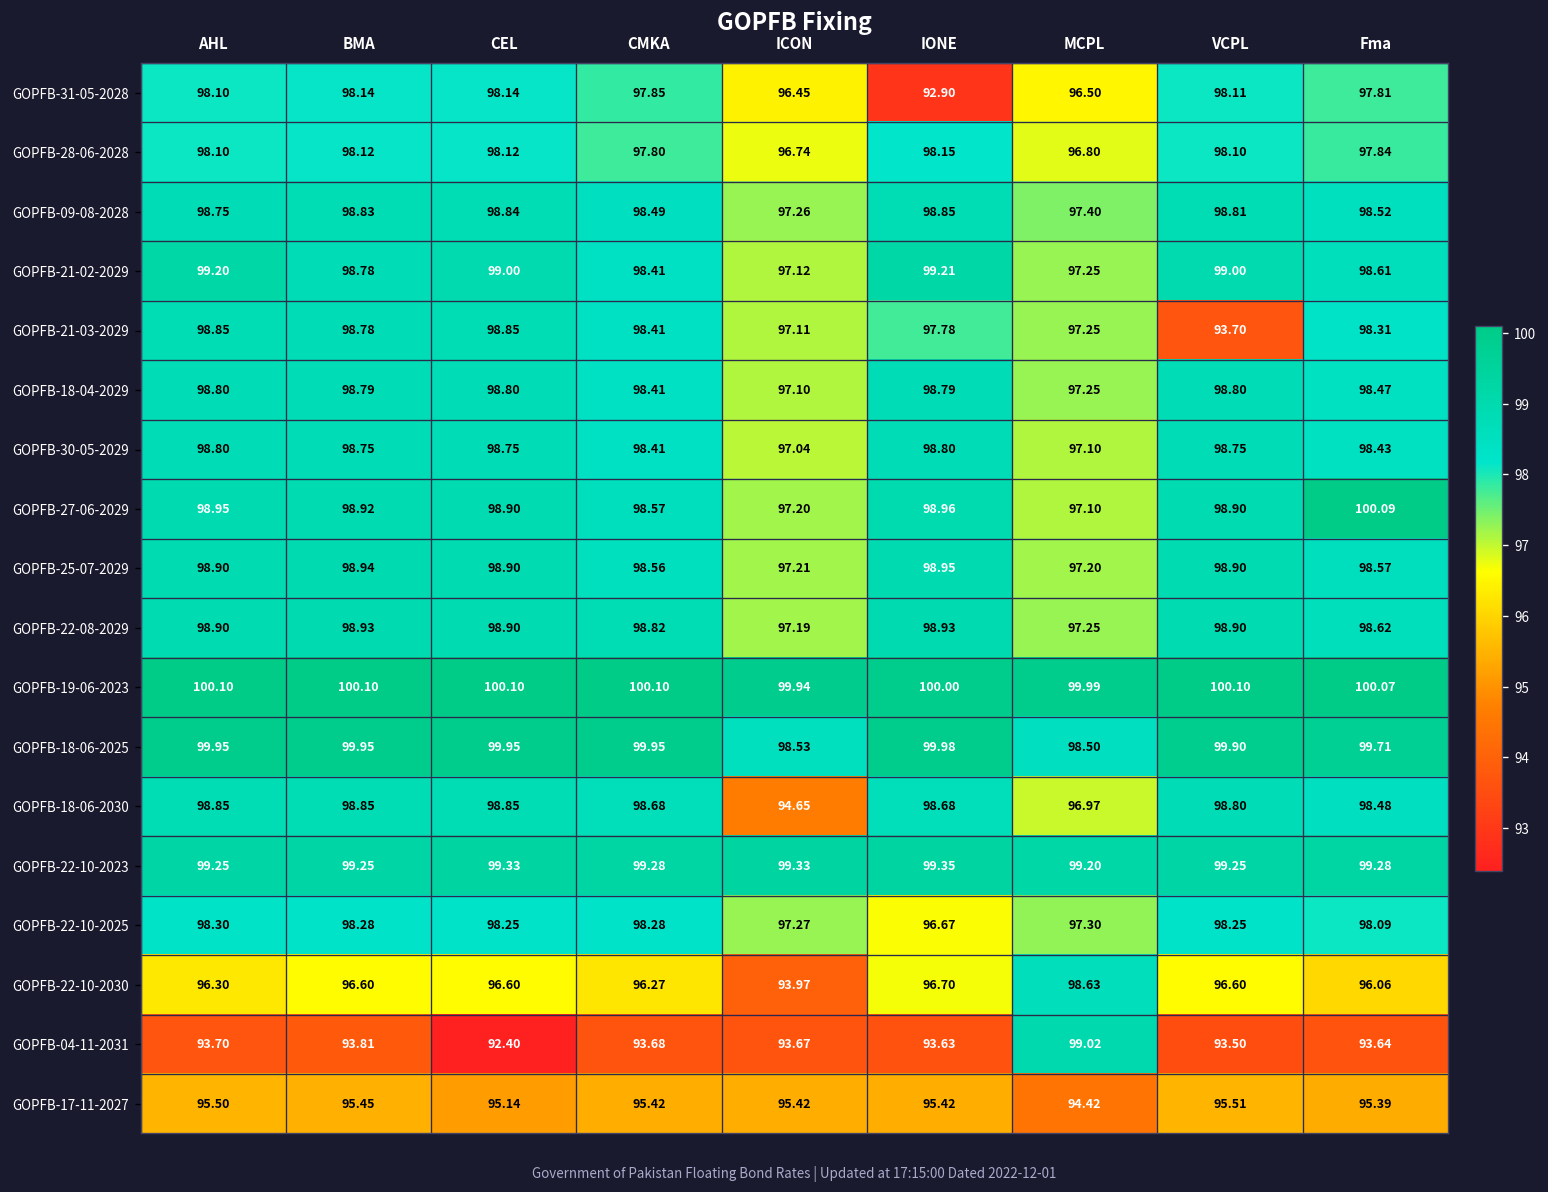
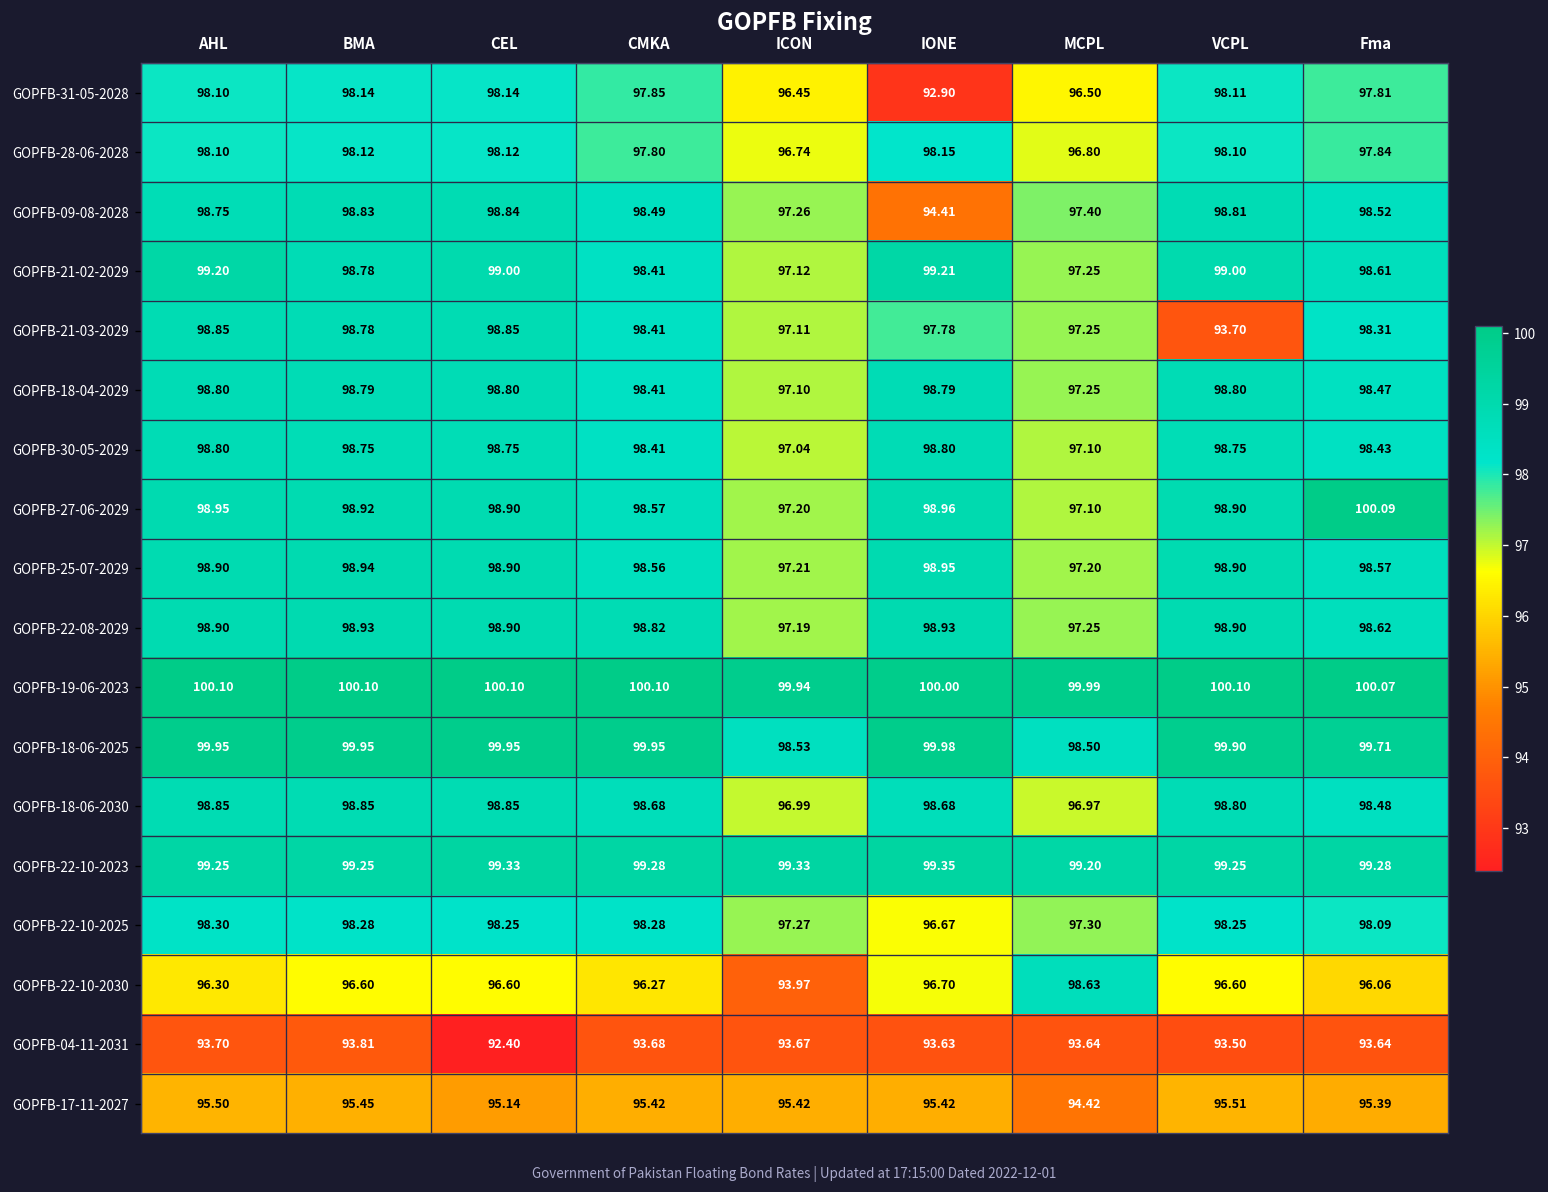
  {
    "GOPFB-31-05-2028": {
      "AHL": 98.10,
      "BMA": 98.14,
      "CEL": 98.14,
      "CMKA": 97.85,
      "ICON": 96.45,
      "IONE": 92.90,
      "MCPL": 96.50,
      "VCPL": 98.11,
      "Fma": 97.81
    },
    "GOPFB-28-06-2028": {
      "AHL": 98.10,
      "BMA": 98.12,
      "CEL": 98.12,
      "CMKA": 97.80,
      "ICON": 96.74,
      "IONE": 98.15,
      "MCPL": 96.80,
      "VCPL": 98.10,
      "Fma": 97.84
    },
    "GOPFB-09-08-2028": {
      "AHL": 98.75,
      "BMA": 98.83,
      "CEL": 98.84,
      "CMKA": 98.49,
      "ICON": 97.26,
-     "IONE": 98.85,
+     "IONE": 94.41,
      "MCPL": 97.40,
      "VCPL": 98.81,
      "Fma": 98.52
    },
    "GOPFB-21-02-2029": {
      "AHL": 99.20,
      "BMA": 98.78,
      "CEL": 99.00,
      "CMKA": 98.41,
      "ICON": 97.12,
      "IONE": 99.21,
      "MCPL": 97.25,
      "VCPL": 99.00,
      "Fma": 98.61
    },
    "GOPFB-21-03-2029": {
      "AHL": 98.85,
      "BMA": 98.78,
      "CEL": 98.85,
      "CMKA": 98.41,
      "ICON": 97.11,
      "IONE": 97.78,
      "MCPL": 97.25,
      "VCPL": 93.70,
      "Fma": 98.31
    },
    "GOPFB-18-04-2029": {
      "AHL": 98.80,
      "BMA": 98.79,
      "CEL": 98.80,
      "CMKA": 98.41,
      "ICON": 97.10,
      "IONE": 98.79,
      "MCPL": 97.25,
      "VCPL": 98.80,
      "Fma": 98.47
    },
    "GOPFB-30-05-2029": {
      "AHL": 98.80,
      "BMA": 98.75,
      "CEL": 98.75,
      "CMKA": 98.41,
      "ICON": 97.04,
      "IONE": 98.80,
      "MCPL": 97.10,
      "VCPL": 98.75,
      "Fma": 98.43
    },
    "GOPFB-27-06-2029": {
      "AHL": 98.95,
      "BMA": 98.92,
      "CEL": 98.90,
      "CMKA": 98.57,
      "ICON": 97.20,
      "IONE": 98.96,
      "MCPL": 97.10,
      "VCPL": 98.90,
      "Fma": 100.09
    },
    "GOPFB-25-07-2029": {
      "AHL": 98.90,
      "BMA": 98.94,
      "CEL": 98.90,
      "CMKA": 98.56,
      "ICON": 97.21,
      "IONE": 98.95,
      "MCPL": 97.20,
      "VCPL": 98.90,
      "Fma": 98.57
    },
    "GOPFB-22-08-2029": {
      "AHL": 98.90,
      "BMA": 98.93,
      "CEL": 98.90,
      "CMKA": 98.82,
      "ICON": 97.19,
      "IONE": 98.93,
      "MCPL": 97.25,
      "VCPL": 98.90,
      "Fma": 98.62
    },
    "GOPFB-19-06-2023": {
      "AHL": 100.10,
      "BMA": 100.10,
      "CEL": 100.10,
      "CMKA": 100.10,
      "ICON": 99.94,
      "IONE": 100.00,
      "MCPL": 99.99,
      "VCPL": 100.10,
      "Fma": 100.07
    },
    "GOPFB-18-06-2025": {
      "AHL": 99.95,
      "BMA": 99.95,
      "CEL": 99.95,
      "CMKA": 99.95,
      "ICON": 98.53,
      "IONE": 99.98,
      "MCPL": 98.50,
      "VCPL": 99.90,
      "Fma": 99.71
    },
    "GOPFB-18-06-2030": {
      "AHL": 98.85,
      "BMA": 98.85,
      "CEL": 98.85,
      "CMKA": 98.68,
-     "ICON": 94.65,
+     "ICON": 96.99,
      "IONE": 98.68,
      "MCPL": 96.97,
      "VCPL": 98.80,
      "Fma": 98.48
    },
    "GOPFB-22-10-2023": {
      "AHL": 99.25,
      "BMA": 99.25,
      "CEL": 99.33,
      "CMKA": 99.28,
      "ICON": 99.33,
      "IONE": 99.35,
      "MCPL": 99.20,
      "VCPL": 99.25,
      "Fma": 99.28
    },
    "GOPFB-22-10-2025": {
      "AHL": 98.30,
      "BMA": 98.28,
      "CEL": 98.25,
      "CMKA": 98.28,
      "ICON": 97.27,
      "IONE": 96.67,
      "MCPL": 97.30,
      "VCPL": 98.25,
      "Fma": 98.09
    },
    "GOPFB-22-10-2030": {
      "AHL": 96.30,
      "BMA": 96.60,
      "CEL": 96.60,
      "CMKA": 96.27,
      "ICON": 93.97,
      "IONE": 96.70,
      "MCPL": 98.63,
      "VCPL": 96.60,
      "Fma": 96.06
    },
    "GOPFB-04-11-2031": {
      "AHL": 93.70,
      "BMA": 93.81,
      "CEL": 92.40,
      "CMKA": 93.68,
      "ICON": 93.67,
      "IONE": 93.63,
-     "MCPL": 99.02,
+     "MCPL": 93.64,
      "VCPL": 93.50,
      "Fma": 93.64
    },
    "GOPFB-17-11-2027": {
      "AHL": 95.50,
      "BMA": 95.45,
      "CEL": 95.14,
      "CMKA": 95.42,
      "ICON": 95.42,
      "IONE": 95.42,
      "MCPL": 94.42,
      "VCPL": 95.51,
      "Fma": 95.39
    }
  }
